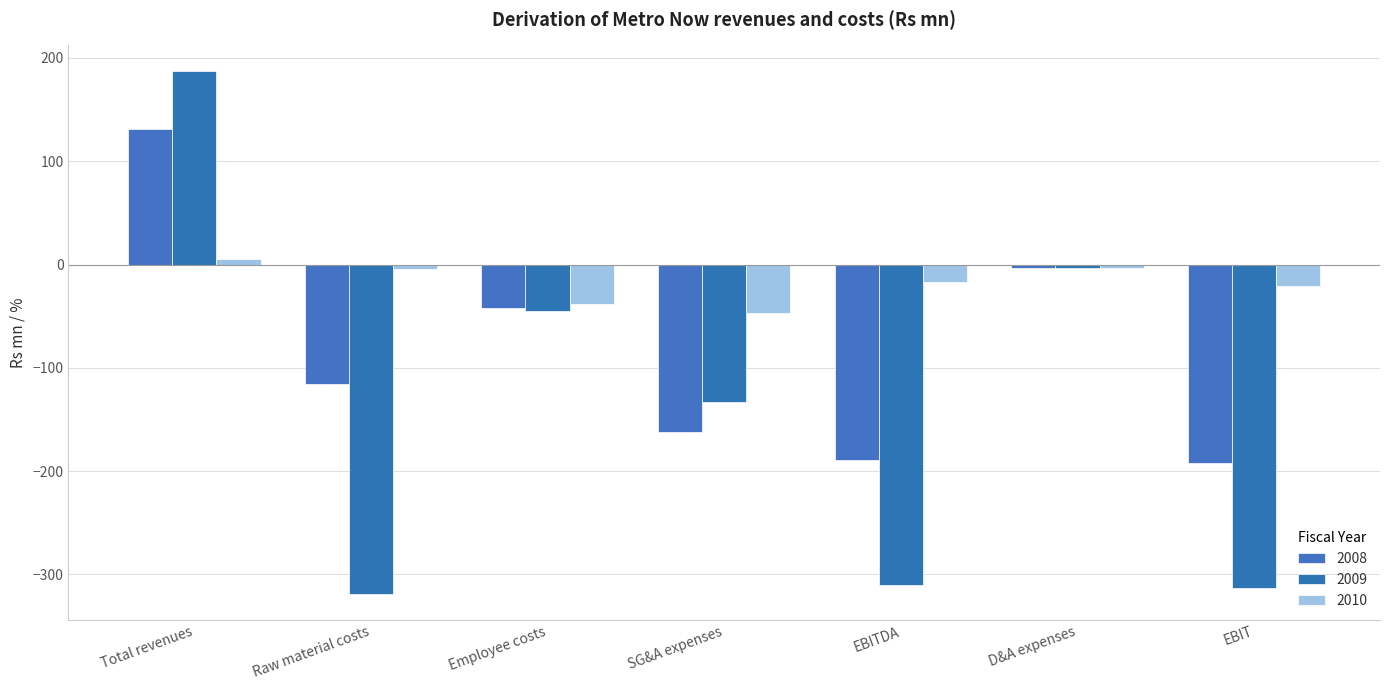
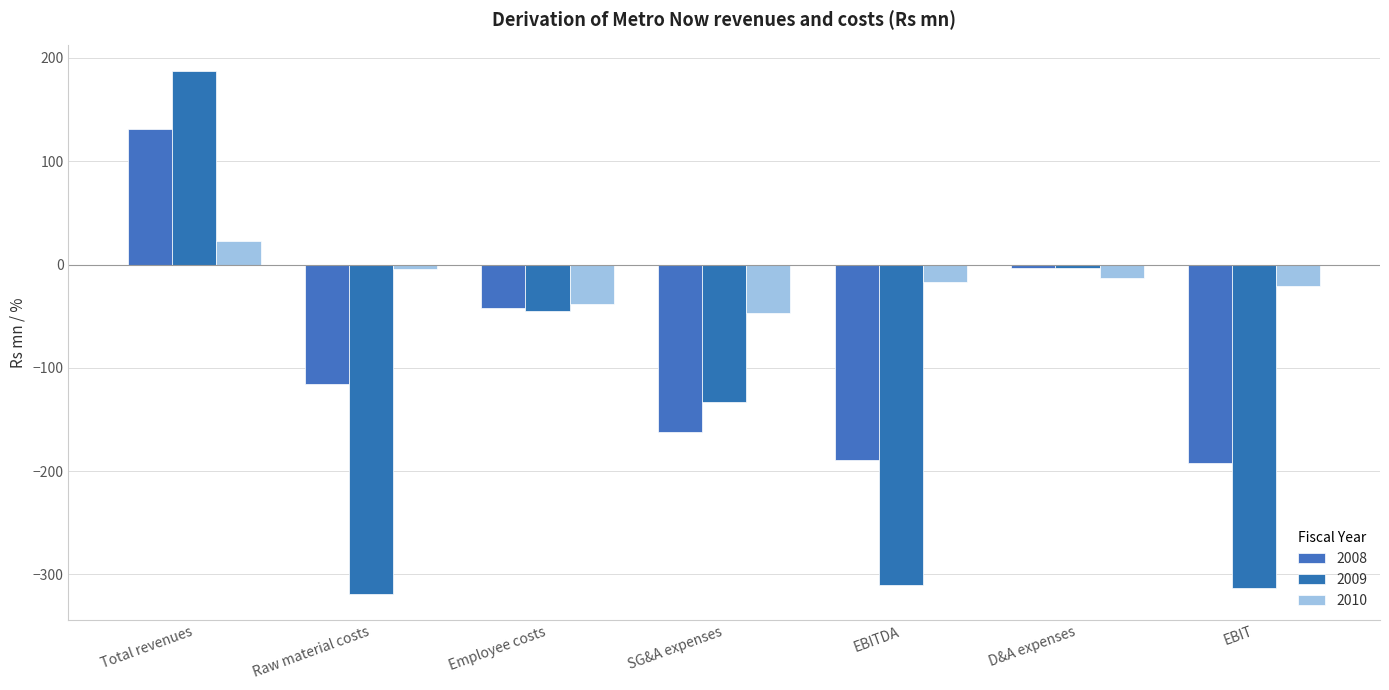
  {
    "2010": {
-     "Total revenues": 6,
+     "Total revenues": 23,
      "Raw material costs": -4,
      "Employee costs": -39,
      "SG&A expenses": -47,
      "EBITDA": -17,
-     "D&A expenses": -3,
+     "D&A expenses": -13,
      "EBIT": -21
    }
  }
